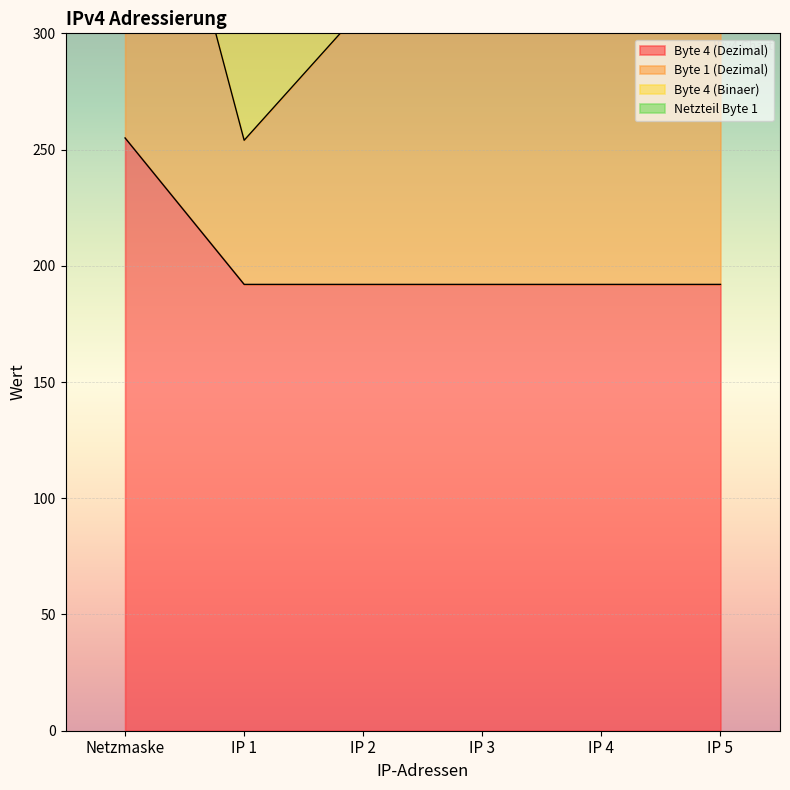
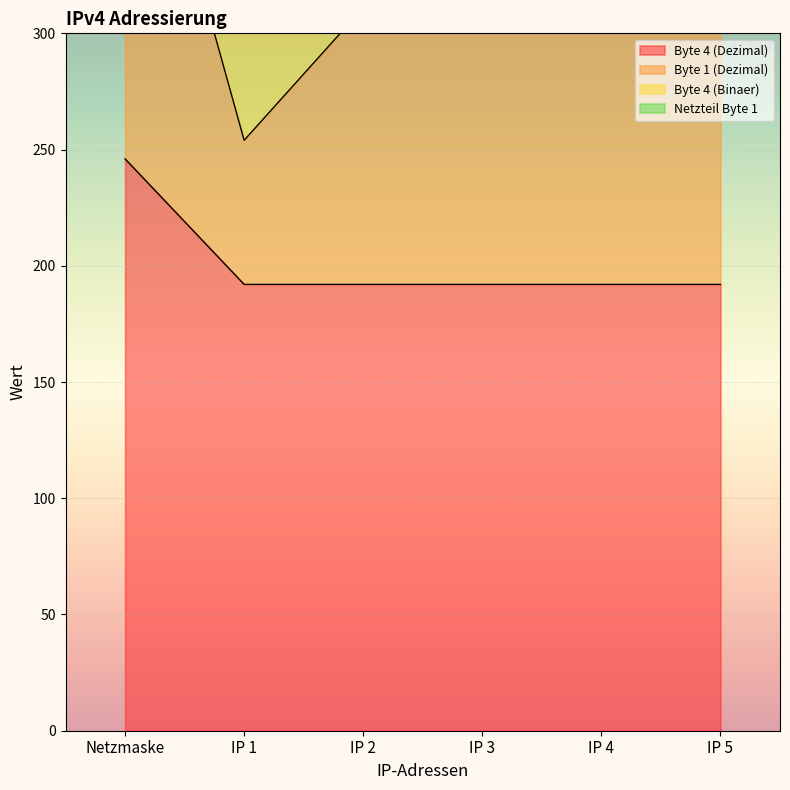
  {
    "Byte 4 (Dezimal)": {
-     "Netzmaske": 255,
+     "Netzmaske": 246,
      "IP 1": 192,
      "IP 2": 192,
      "IP 3": 192,
      "IP 4": 192,
      "IP 5": 192
    }
  }
